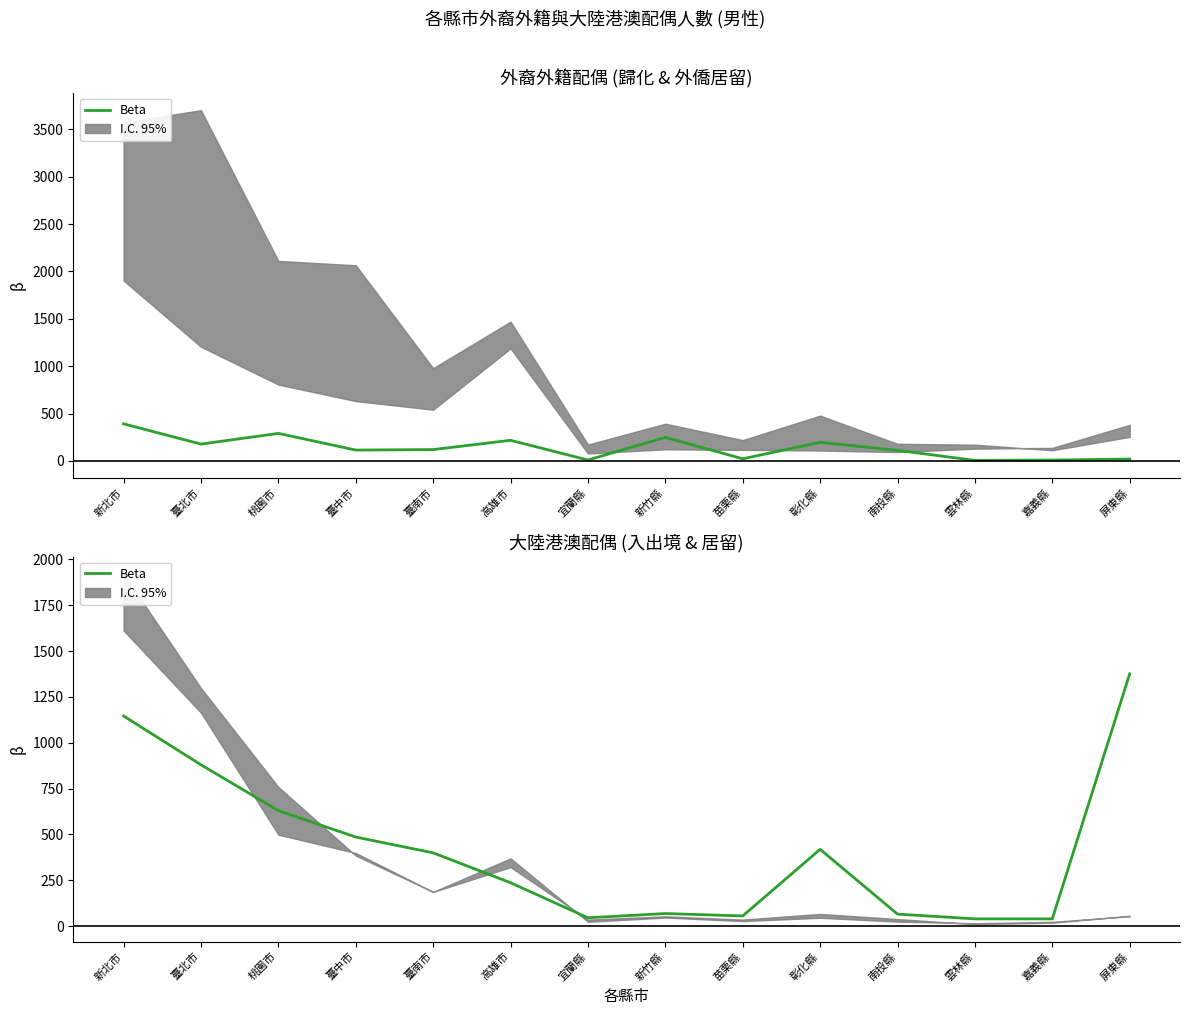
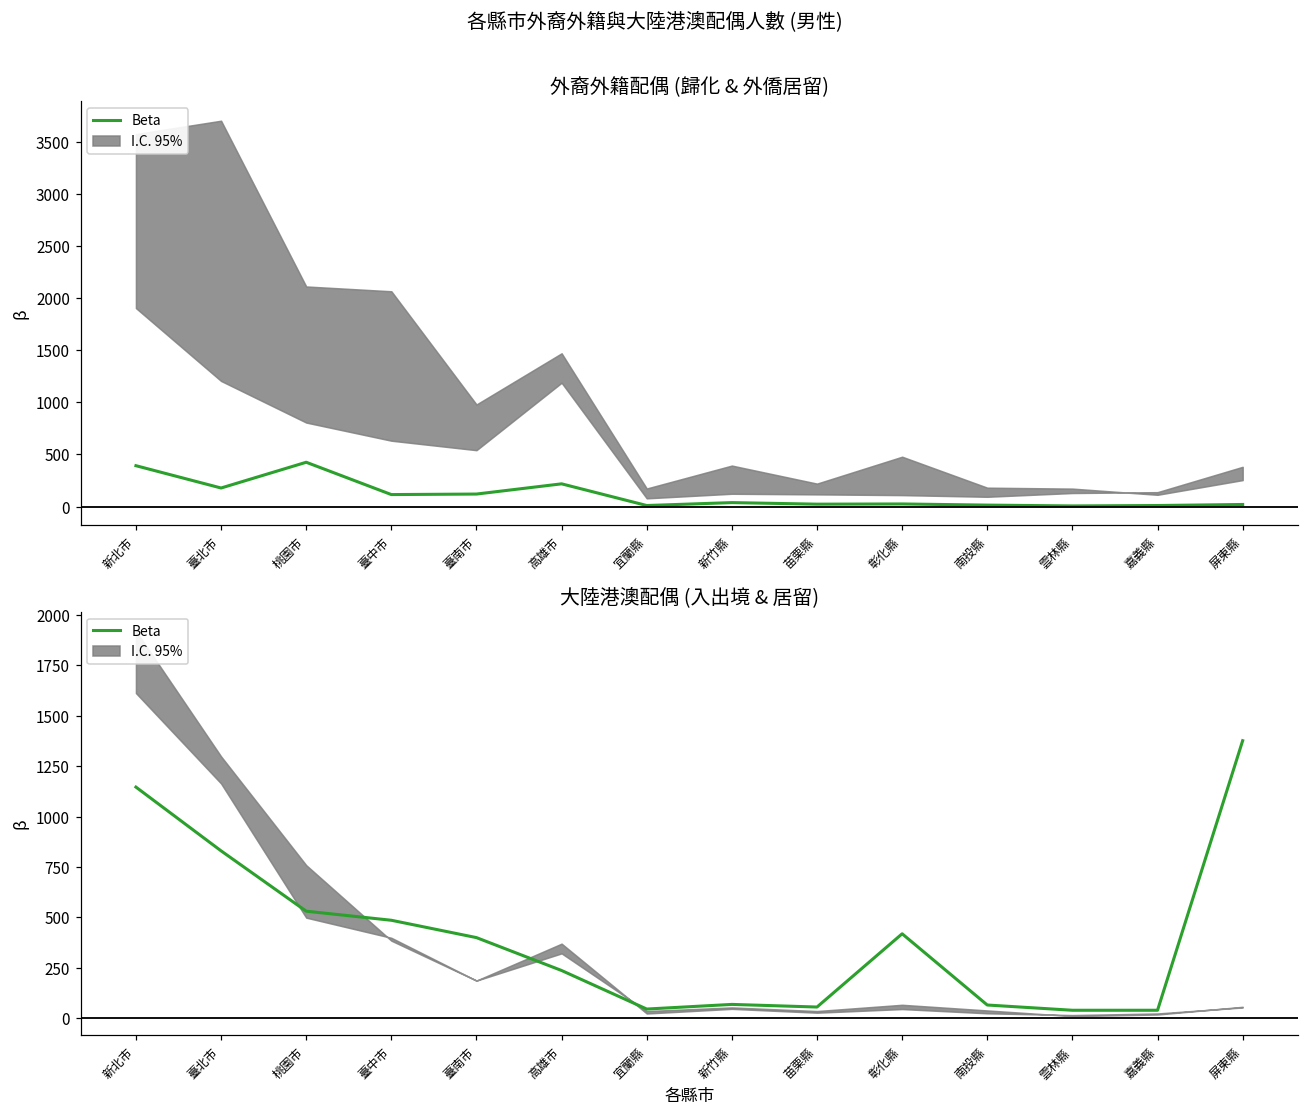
  {
    "外裔外籍配偶 (歸化 & 外僑居留)": {
      "Beta": {
        "新北市": 400,
        "臺北市": 200,
-       "桃園市": 300,
+       "桃園市": 400,
        "臺中市": 100,
        "臺南市": 100,
        "高雄市": 200,
        "宜蘭縣": 0,
-       "新竹縣": 200,
+       "新竹縣": 0,
        "苗栗縣": 0,
-       "彰化縣": 200,
-       "南投縣": 100,
+       "彰化縣": 0,
+       "南投縣": 0,
        "雲林縣": 0,
        "嘉義縣": 0,
        "屏東縣": 0
      }
    },
    "大陸港澳配偶 (入出境 & 居留)": {
      "Beta": {
        "新北市": 1150,
-       "臺北市": 880,
-       "桃園市": 630,
+       "臺北市": 830,
+       "桃園市": 530,
        "臺中市": 490,
        "臺南市": 400,
        "高雄市": 240,
        "新竹縣": 70,
        "苗栗縣": 60,
        "彰化縣": 420,
        "南投縣": 70,
        "雲林縣": 40,
        "嘉義縣": 40,
        "屏東縣": 1380
      }
    }
  }
